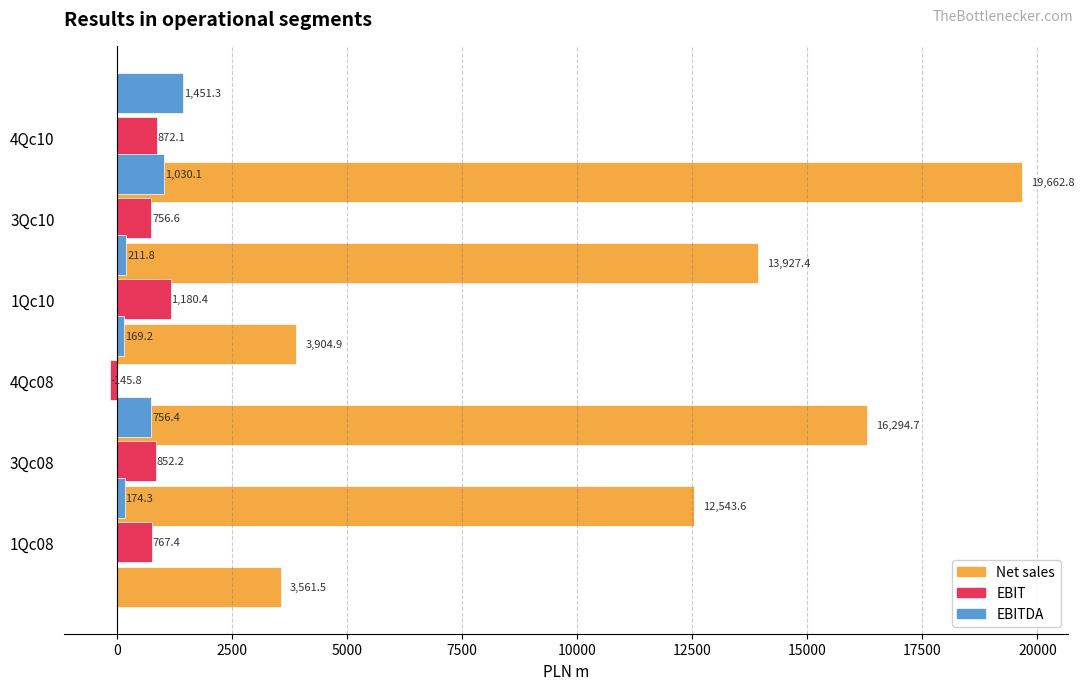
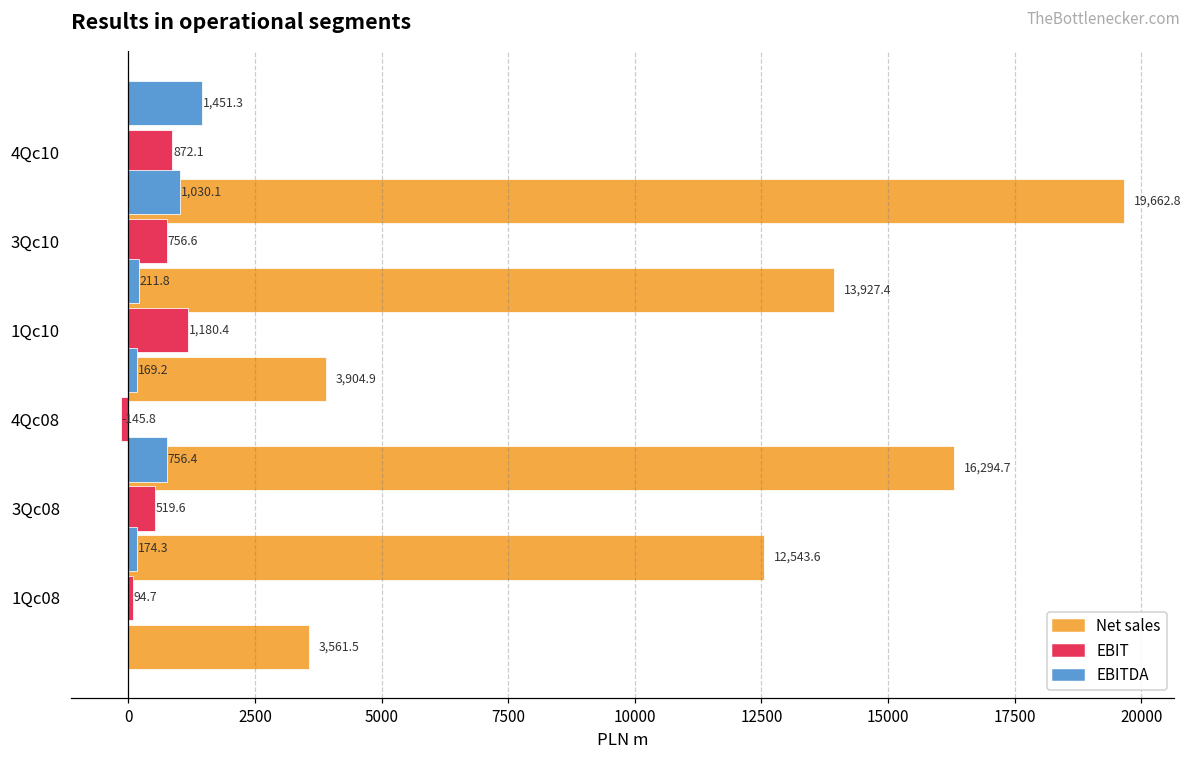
  {
    "EBIT": {
      "4Qc10": "872.1",
      "3Qc10": "756.6",
      "1Qc10": "1,180.4",
      "4Qc08": "-145.8",
-     "3Qc08": "852.2",
-     "1Qc08": "767.4"
+     "3Qc08": "519.6",
+     "1Qc08": "94.7"
    }
  }
